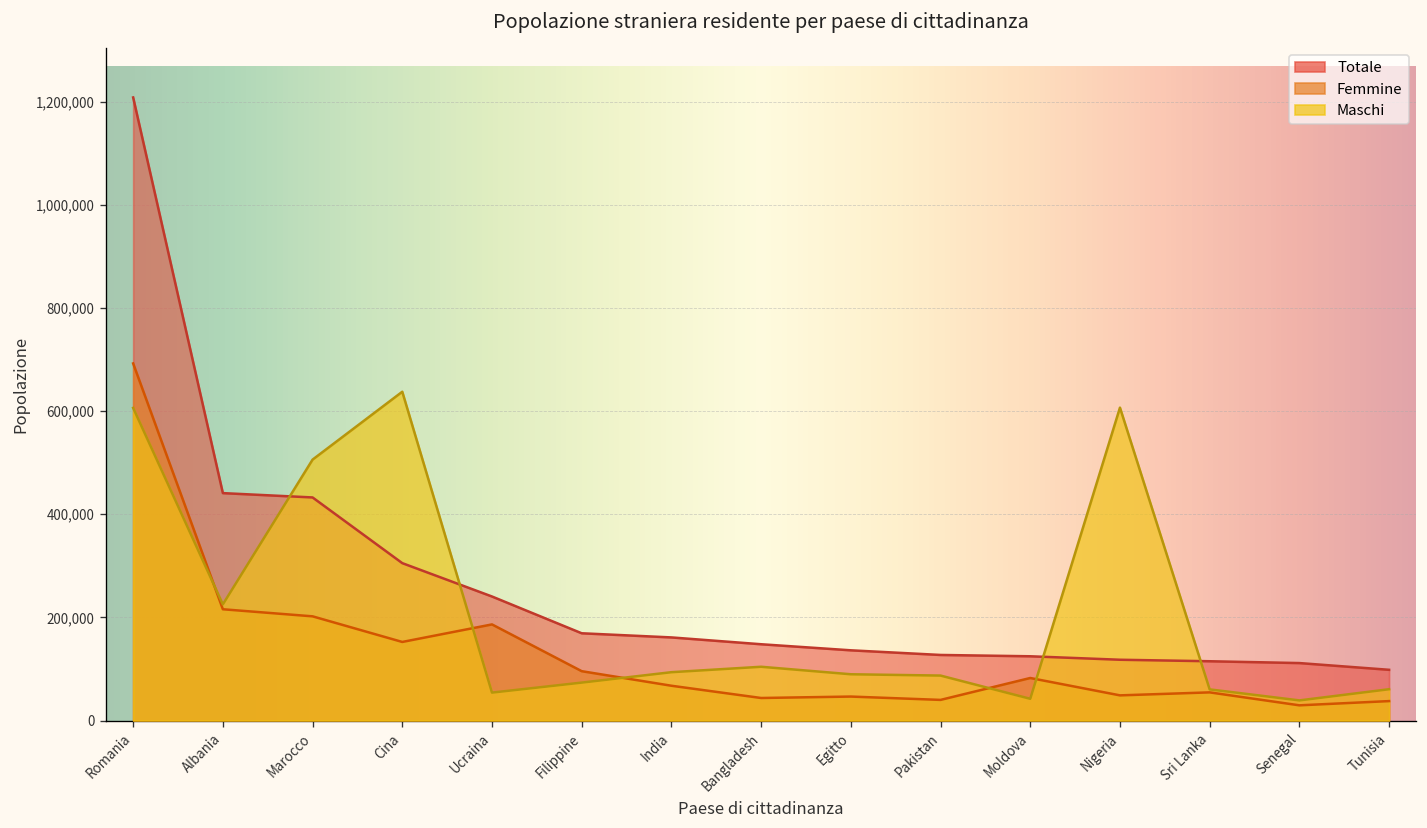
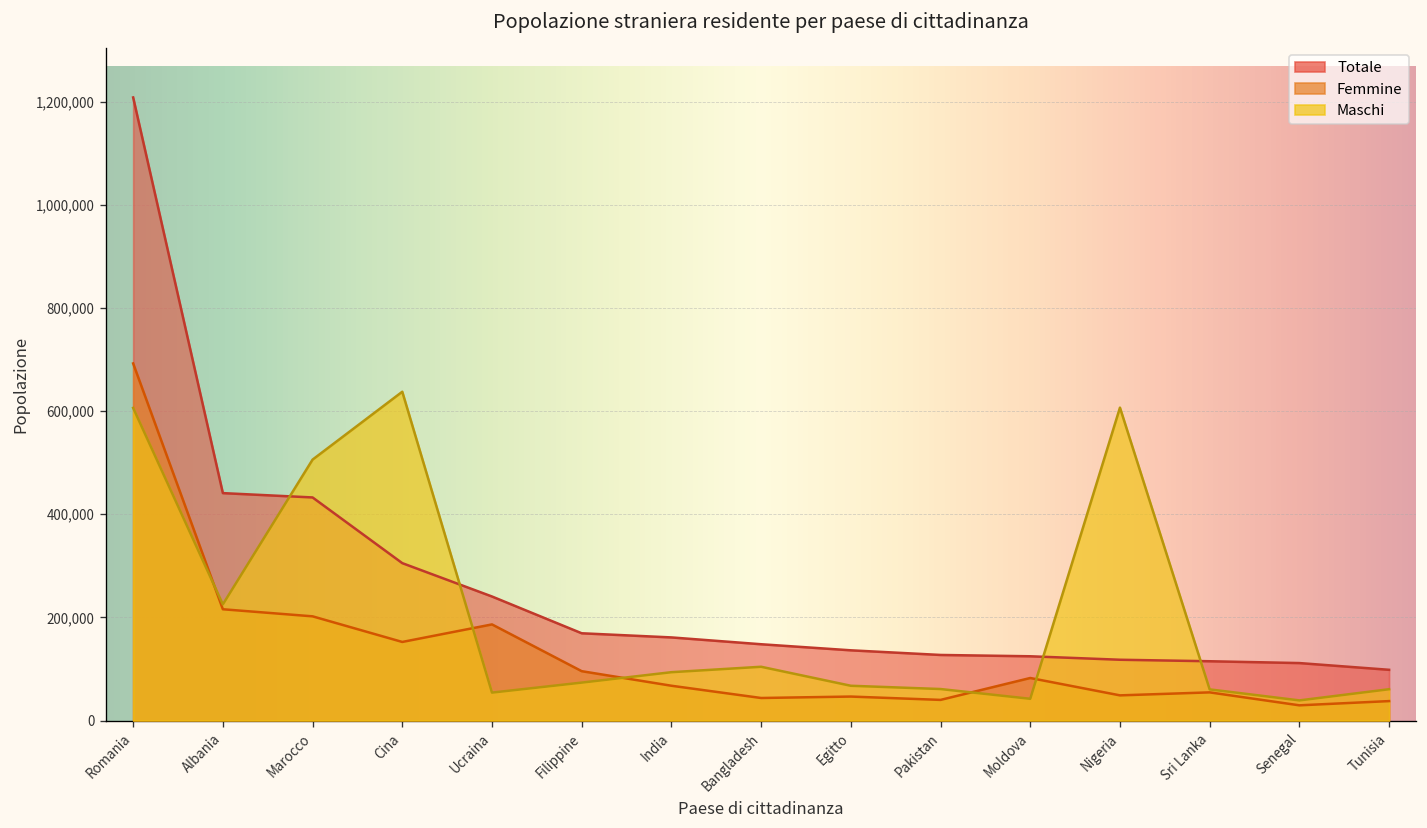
  {
    "Maschi": {
      "Romania": "610,000",
      "Albania": "230,000",
      "Marocco": "510,000",
      "Cina": "640,000",
      "Ucraina": "50,000",
      "Filippine": "70,000",
      "India": "90,000",
      "Bangladesh": "100,000",
-     "Egitto": "90,000",
-     "Pakistan": "90,000",
+     "Egitto": "70,000",
+     "Pakistan": "60,000",
      "Moldova": "40,000",
      "Nigeria": "610,000",
      "Senegal": "40,000",
      "Tunisia": "60,000"
    }
  }
